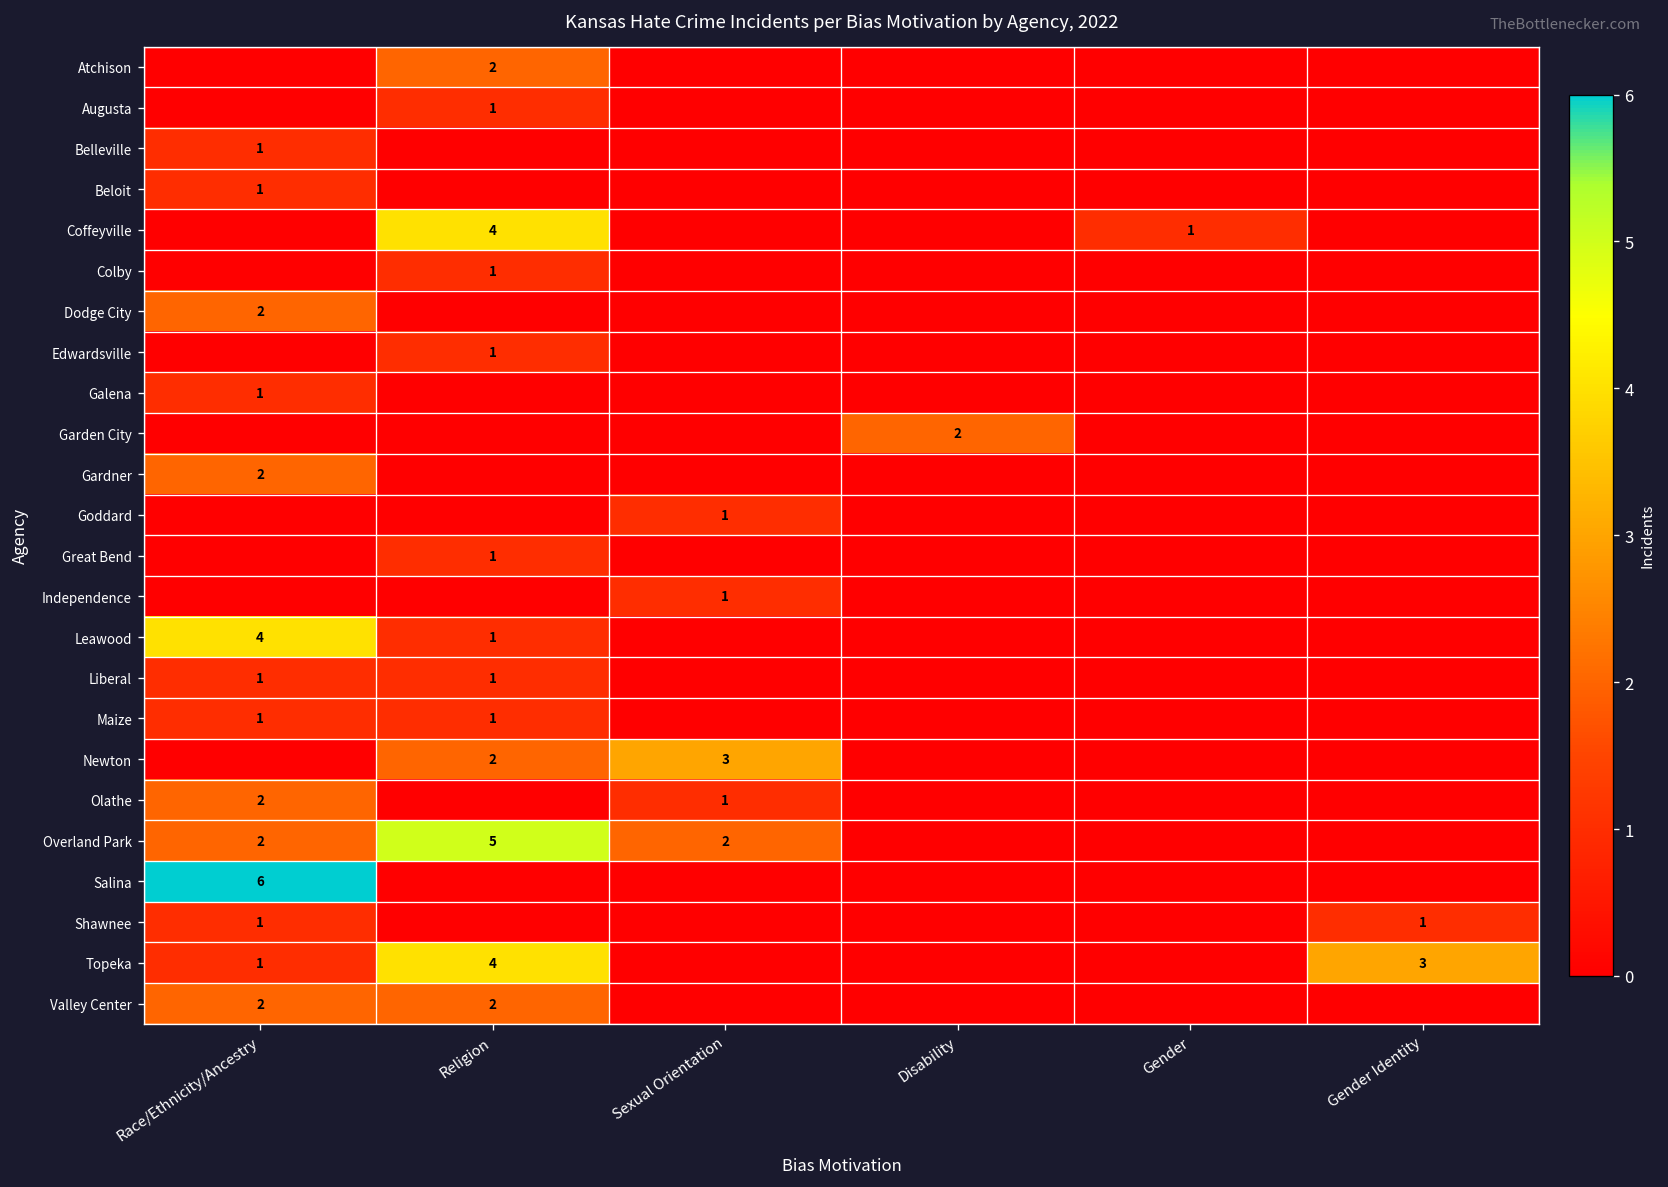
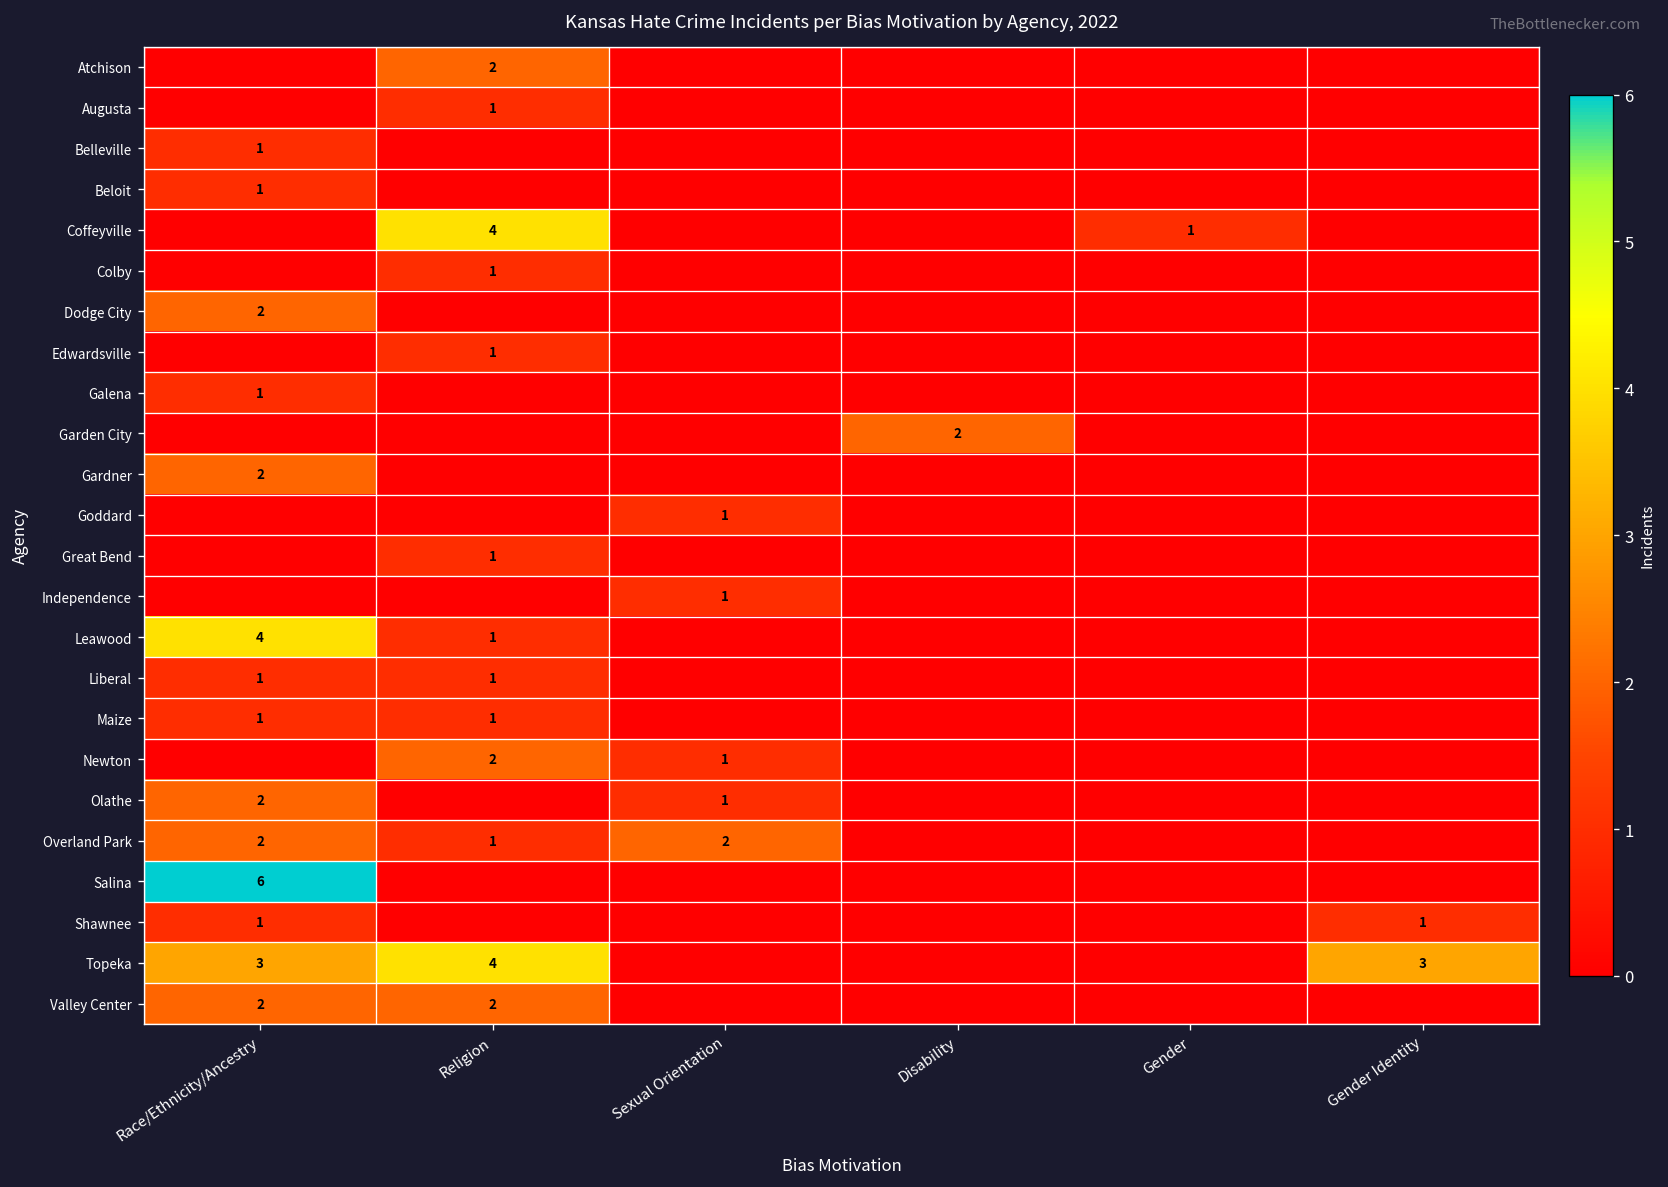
  {
    "Atchison": {
      "Religion": 2
    },
    "Augusta": {
      "Religion": 1
    },
    "Belleville": {
      "Race/Ethnicity/Ancestry": 1
    },
    "Beloit": {
      "Race/Ethnicity/Ancestry": 1
    },
    "Coffeyville": {
      "Religion": 4,
      "Gender": 1
    },
    "Colby": {
      "Religion": 1
    },
    "Dodge City": {
      "Race/Ethnicity/Ancestry": 2
    },
    "Edwardsville": {
      "Religion": 1
    },
    "Galena": {
      "Race/Ethnicity/Ancestry": 1
    },
    "Garden City": {
      "Disability": 2
    },
    "Gardner": {
      "Race/Ethnicity/Ancestry": 2
    },
    "Goddard": {
      "Sexual Orientation": 1
    },
    "Great Bend": {
      "Religion": 1
    },
    "Independence": {
      "Sexual Orientation": 1
    },
    "Leawood": {
      "Race/Ethnicity/Ancestry": 4,
      "Religion": 1
    },
    "Liberal": {
      "Race/Ethnicity/Ancestry": 1,
      "Religion": 1
    },
    "Maize": {
      "Race/Ethnicity/Ancestry": 1,
      "Religion": 1
    },
    "Newton": {
      "Religion": 2,
-     "Sexual Orientation": 3
+     "Sexual Orientation": 1
    },
    "Olathe": {
      "Race/Ethnicity/Ancestry": 2,
      "Sexual Orientation": 1
    },
    "Overland Park": {
      "Race/Ethnicity/Ancestry": 2,
-     "Religion": 5,
+     "Religion": 1,
      "Sexual Orientation": 2
    },
    "Salina": {
      "Race/Ethnicity/Ancestry": 6
    },
    "Shawnee": {
      "Race/Ethnicity/Ancestry": 1,
      "Gender Identity": 1
    },
    "Topeka": {
-     "Race/Ethnicity/Ancestry": 1,
+     "Race/Ethnicity/Ancestry": 3,
      "Religion": 4,
      "Gender Identity": 3
    },
    "Valley Center": {
      "Race/Ethnicity/Ancestry": 2,
      "Religion": 2
    }
  }
